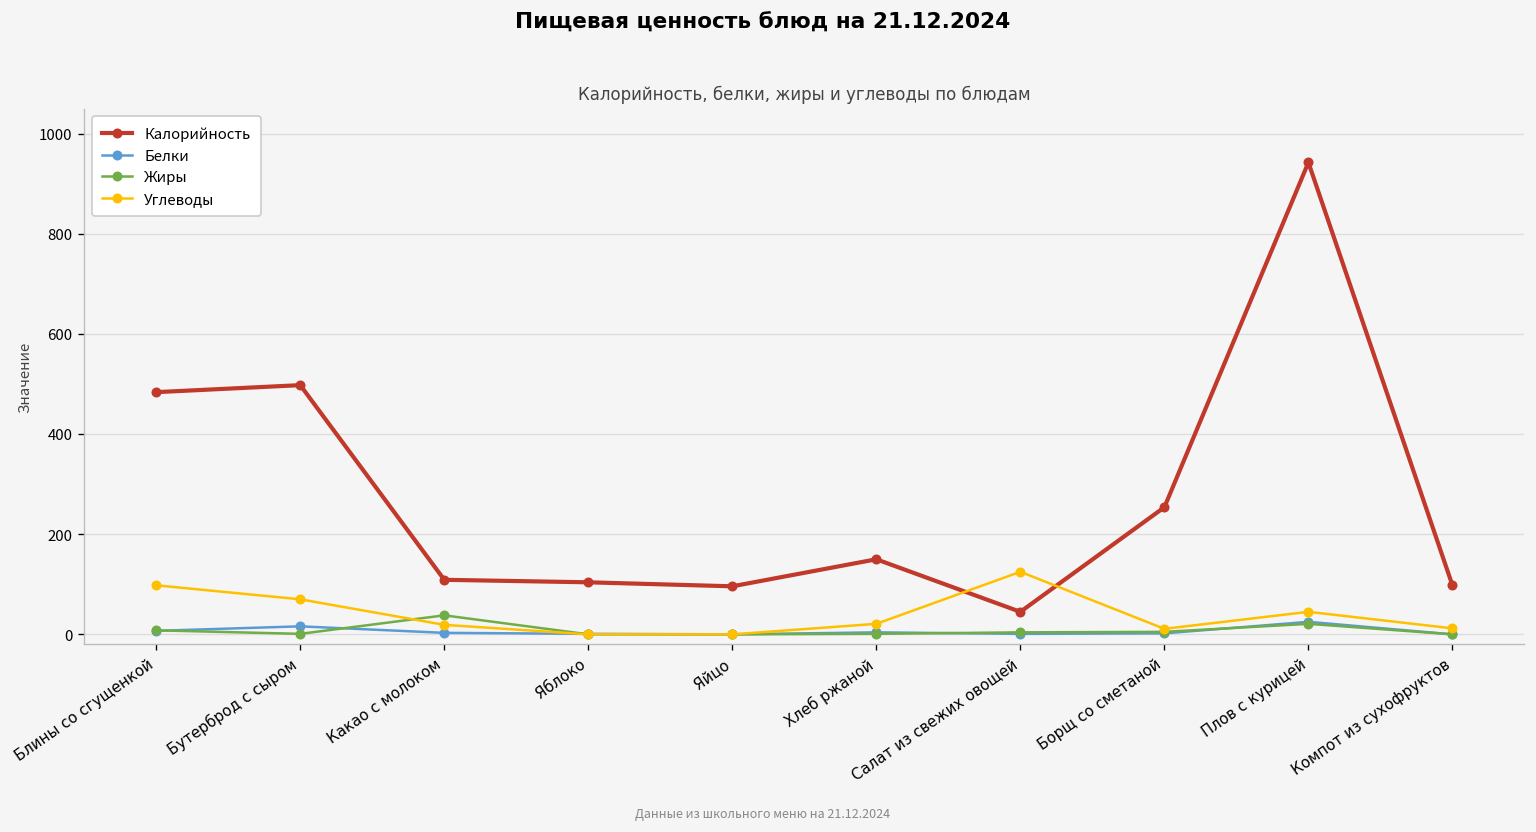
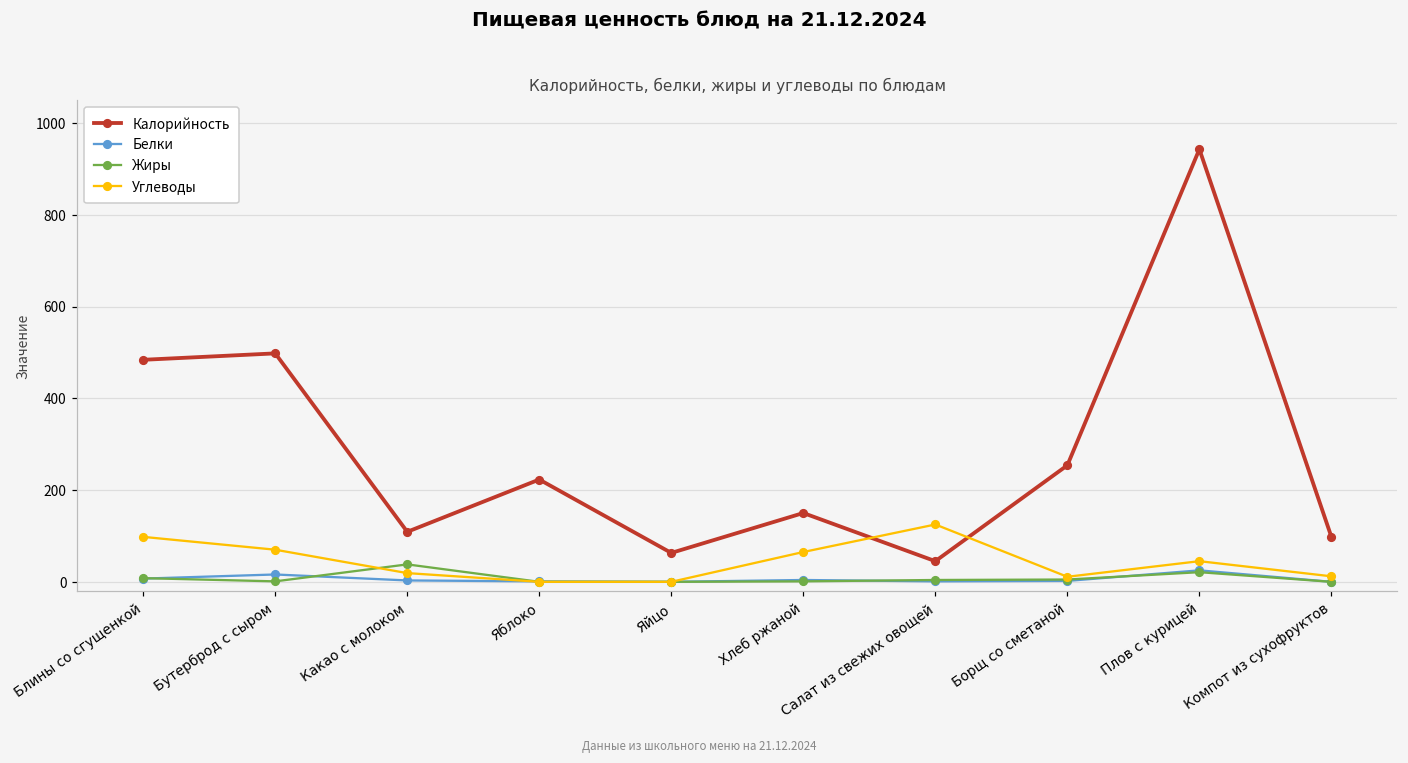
  {
    "Калорийность": {
      "Блины со сгущенкой": 480,
      "Бутерброд с сыром": 500,
      "Какао с молоком": 110,
-     "Яблоко": 100,
-     "Яйцо": 100,
+     "Яблоко": 220,
+     "Яйцо": 60,
      "Хлеб ржаной": 150,
      "Салат из свежих овощей": 50,
      "Борщ со сметаной": 250,
      "Плов с курицей": 940,
      "Компот из сухофруктов": 100
    },
    "Белки": {
      "Бутерброд с сыром": 20,
      "Какао с молоком": 0
    },
    "Жиры": {
      "Бутерброд с сыром": 0,
      "Какао с молоком": 40
    },
    "Углеводы": {
      "Блины со сгущенкой": 100,
      "Бутерброд с сыром": 70,
      "Какао с молоком": 20,
-     "Хлеб ржаной": 20,
+     "Хлеб ржаной": 70,
      "Салат из свежих овощей": 130,
      "Плов с курицей": 50,
      "Компот из сухофруктов": 10
    }
  }
